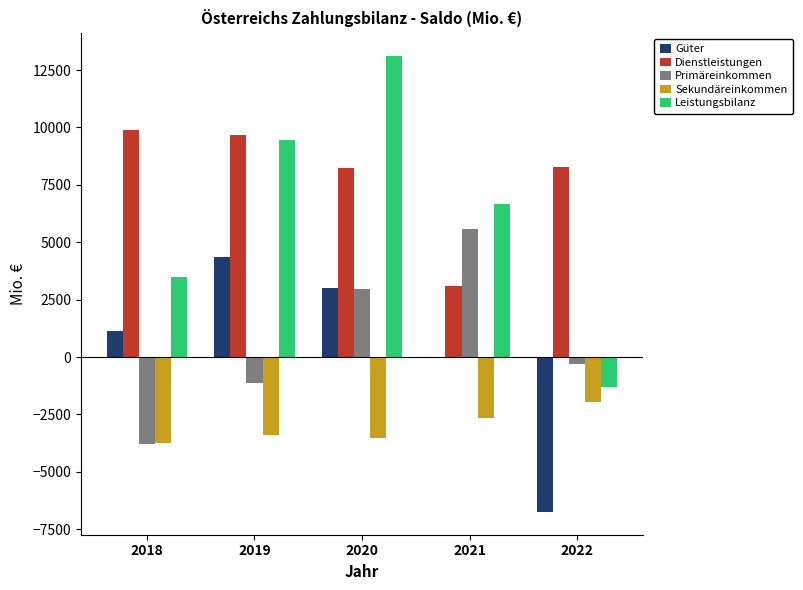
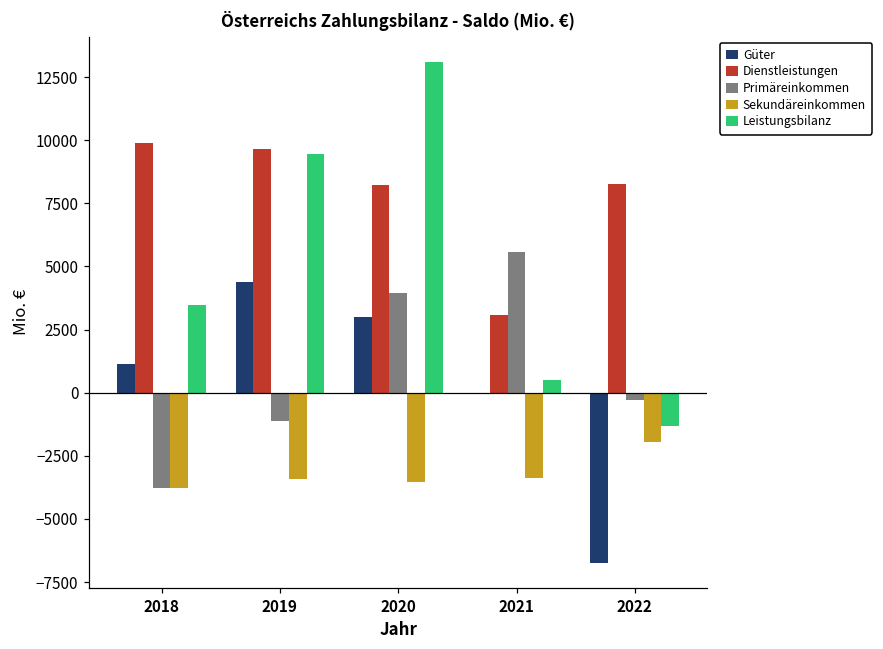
  {
    "Güter": {
      "2018": 1100,
      "2019": 4400,
      "2020": 3000,
      "2022": -6700
    },
    "Dienstleistungen": {
      "2018": 9900,
      "2019": 9700,
      "2020": 8200,
      "2021": 3100,
      "2022": 8300
    },
    "Primäreinkommen": {
      "2018": -3800,
      "2019": -1100,
-     "2020": 3000,
+     "2020": 4000,
      "2021": 5600,
      "2022": -300
    },
    "Sekundäreinkommen": {
      "2018": -3800,
      "2019": -3400,
      "2020": -3500,
-     "2021": -2700,
+     "2021": -3400,
      "2022": -1900
    },
    "Leistungsbilanz": {
      "2018": 3500,
      "2019": 9500,
      "2020": 13100,
-     "2021": 6700,
+     "2021": 500,
      "2022": -1300
    }
  }
